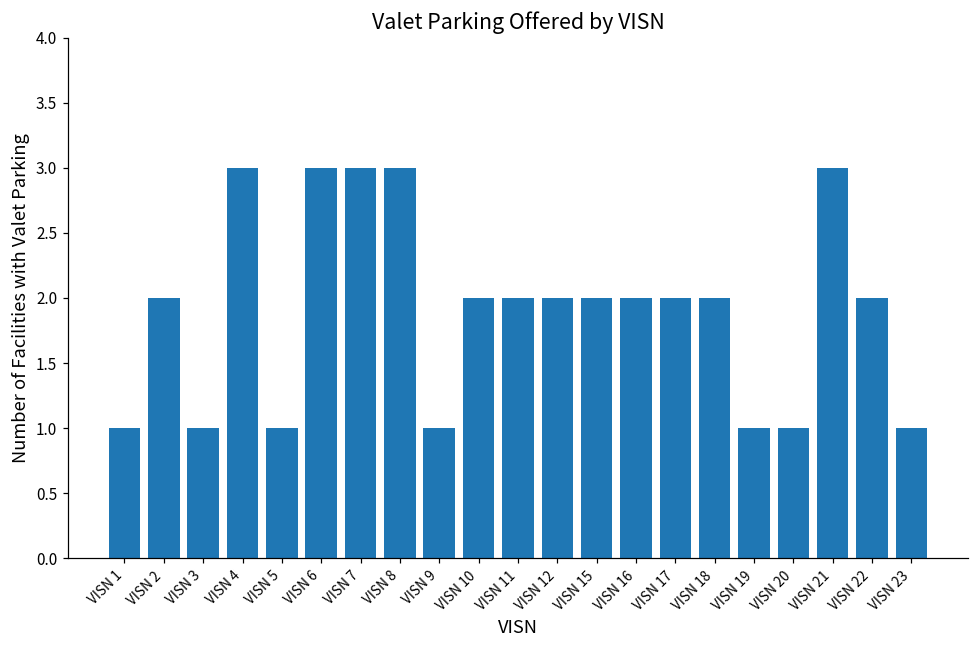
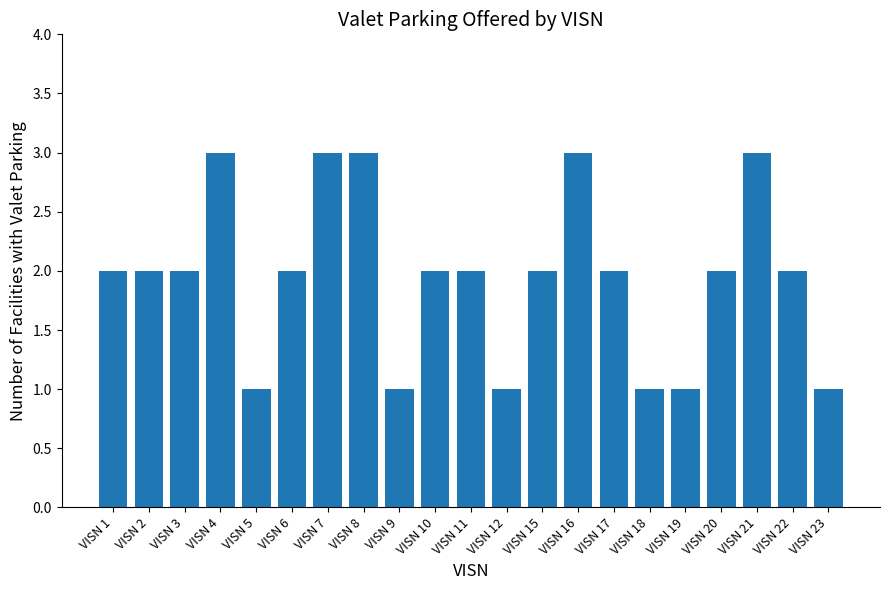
  {
-   "VISN 1": 1,
+   "VISN 1": 2,
    "VISN 2": 2,
-   "VISN 3": 1,
+   "VISN 3": 2,
    "VISN 4": 3,
    "VISN 5": 1,
-   "VISN 6": 3,
+   "VISN 6": 2,
    "VISN 7": 3,
    "VISN 8": 3,
    "VISN 9": 1,
    "VISN 10": 2,
    "VISN 11": 2,
-   "VISN 12": 2,
+   "VISN 12": 1,
    "VISN 15": 2,
-   "VISN 16": 2,
+   "VISN 16": 3,
    "VISN 17": 2,
-   "VISN 18": 2,
+   "VISN 18": 1,
    "VISN 19": 1,
-   "VISN 20": 1,
+   "VISN 20": 2,
    "VISN 21": 3,
    "VISN 22": 2,
    "VISN 23": 1
  }
